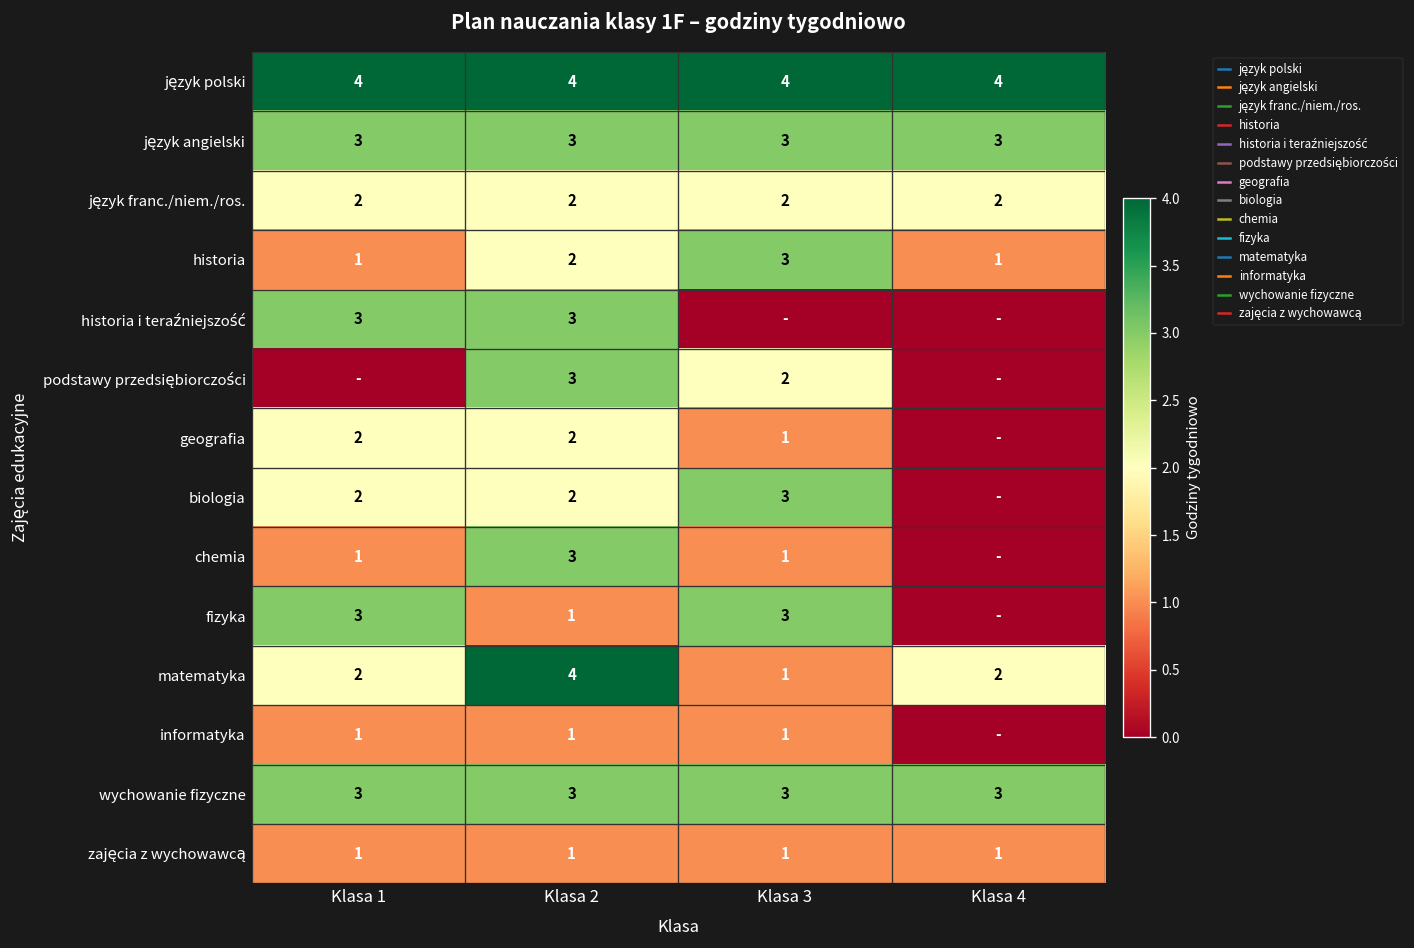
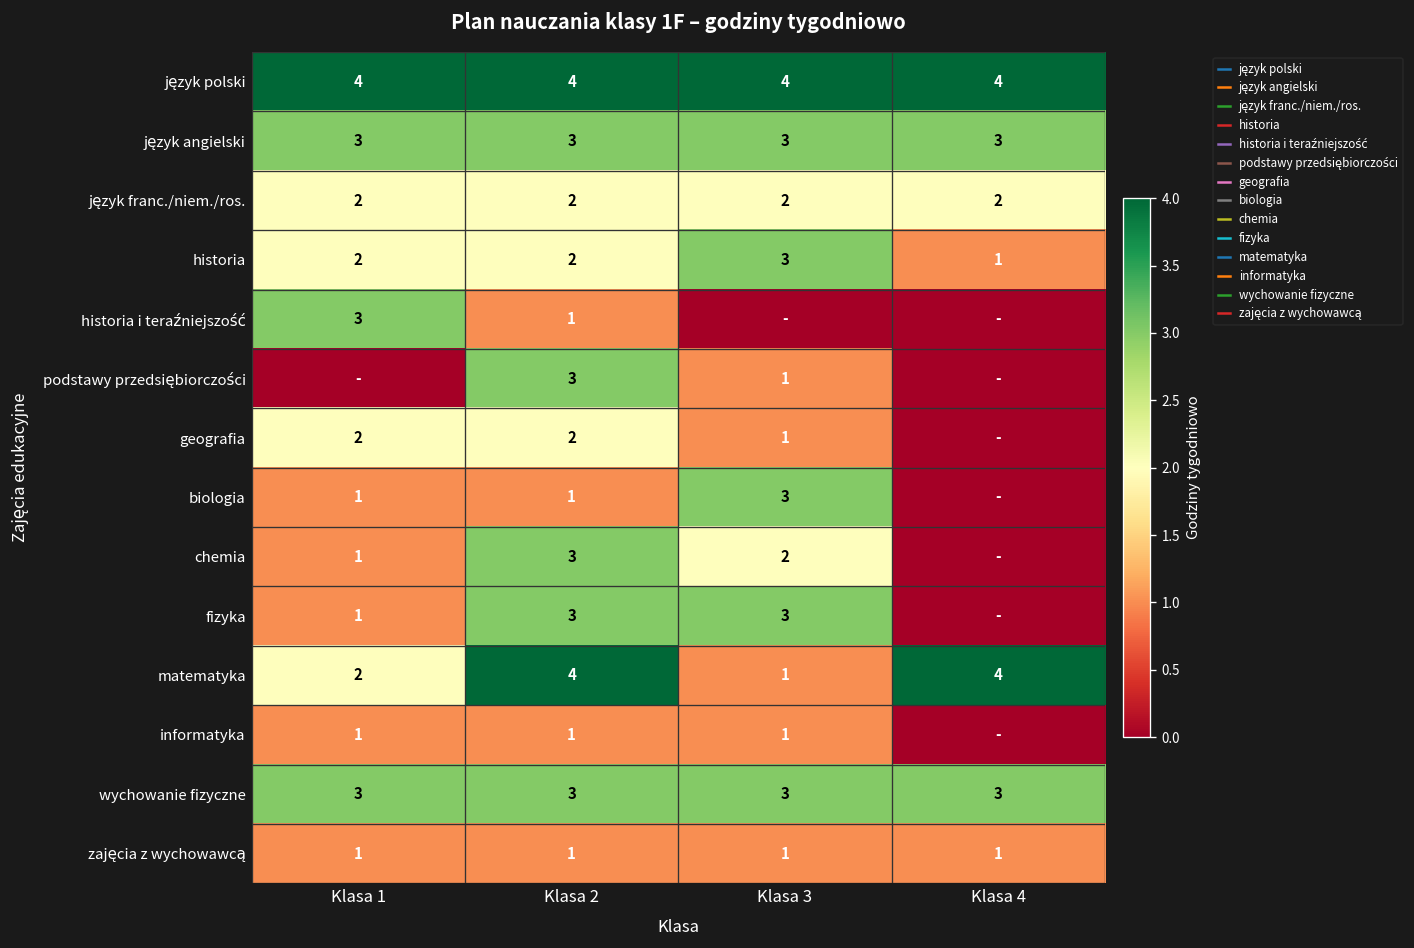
  {
    "język polski": {
      "Klasa 1": 4,
      "Klasa 2": 4,
      "Klasa 3": 4,
      "Klasa 4": 4
    },
    "język angielski": {
      "Klasa 1": 3,
      "Klasa 2": 3,
      "Klasa 3": 3,
      "Klasa 4": 3
    },
    "język franc./niem./ros.": {
      "Klasa 1": 2,
      "Klasa 2": 2,
      "Klasa 3": 2,
      "Klasa 4": 2
    },
    "historia": {
-     "Klasa 1": 1,
+     "Klasa 1": 2,
      "Klasa 2": 2,
      "Klasa 3": 3,
      "Klasa 4": 1
    },
    "historia i teraźniejszość": {
      "Klasa 1": 3,
-     "Klasa 2": 3
+     "Klasa 2": 1
    },
    "podstawy przedsiębiorczości": {
      "Klasa 2": 3,
-     "Klasa 3": 2
+     "Klasa 3": 1
    },
    "geografia": {
      "Klasa 1": 2,
      "Klasa 2": 2,
      "Klasa 3": 1
    },
    "biologia": {
-     "Klasa 1": 2,
-     "Klasa 2": 2,
+     "Klasa 1": 1,
+     "Klasa 2": 1,
      "Klasa 3": 3
    },
    "chemia": {
      "Klasa 1": 1,
      "Klasa 2": 3,
-     "Klasa 3": 1
+     "Klasa 3": 2
    },
    "fizyka": {
-     "Klasa 1": 3,
-     "Klasa 2": 1,
+     "Klasa 1": 1,
+     "Klasa 2": 3,
      "Klasa 3": 3
    },
    "matematyka": {
      "Klasa 1": 2,
      "Klasa 2": 4,
      "Klasa 3": 1,
-     "Klasa 4": 2
+     "Klasa 4": 4
    },
    "informatyka": {
      "Klasa 1": 1,
      "Klasa 2": 1,
      "Klasa 3": 1
    },
    "wychowanie fizyczne": {
      "Klasa 1": 3,
      "Klasa 2": 3,
      "Klasa 3": 3,
      "Klasa 4": 3
    },
    "zajęcia z wychowawcą": {
      "Klasa 1": 1,
      "Klasa 2": 1,
      "Klasa 3": 1,
      "Klasa 4": 1
    }
  }
